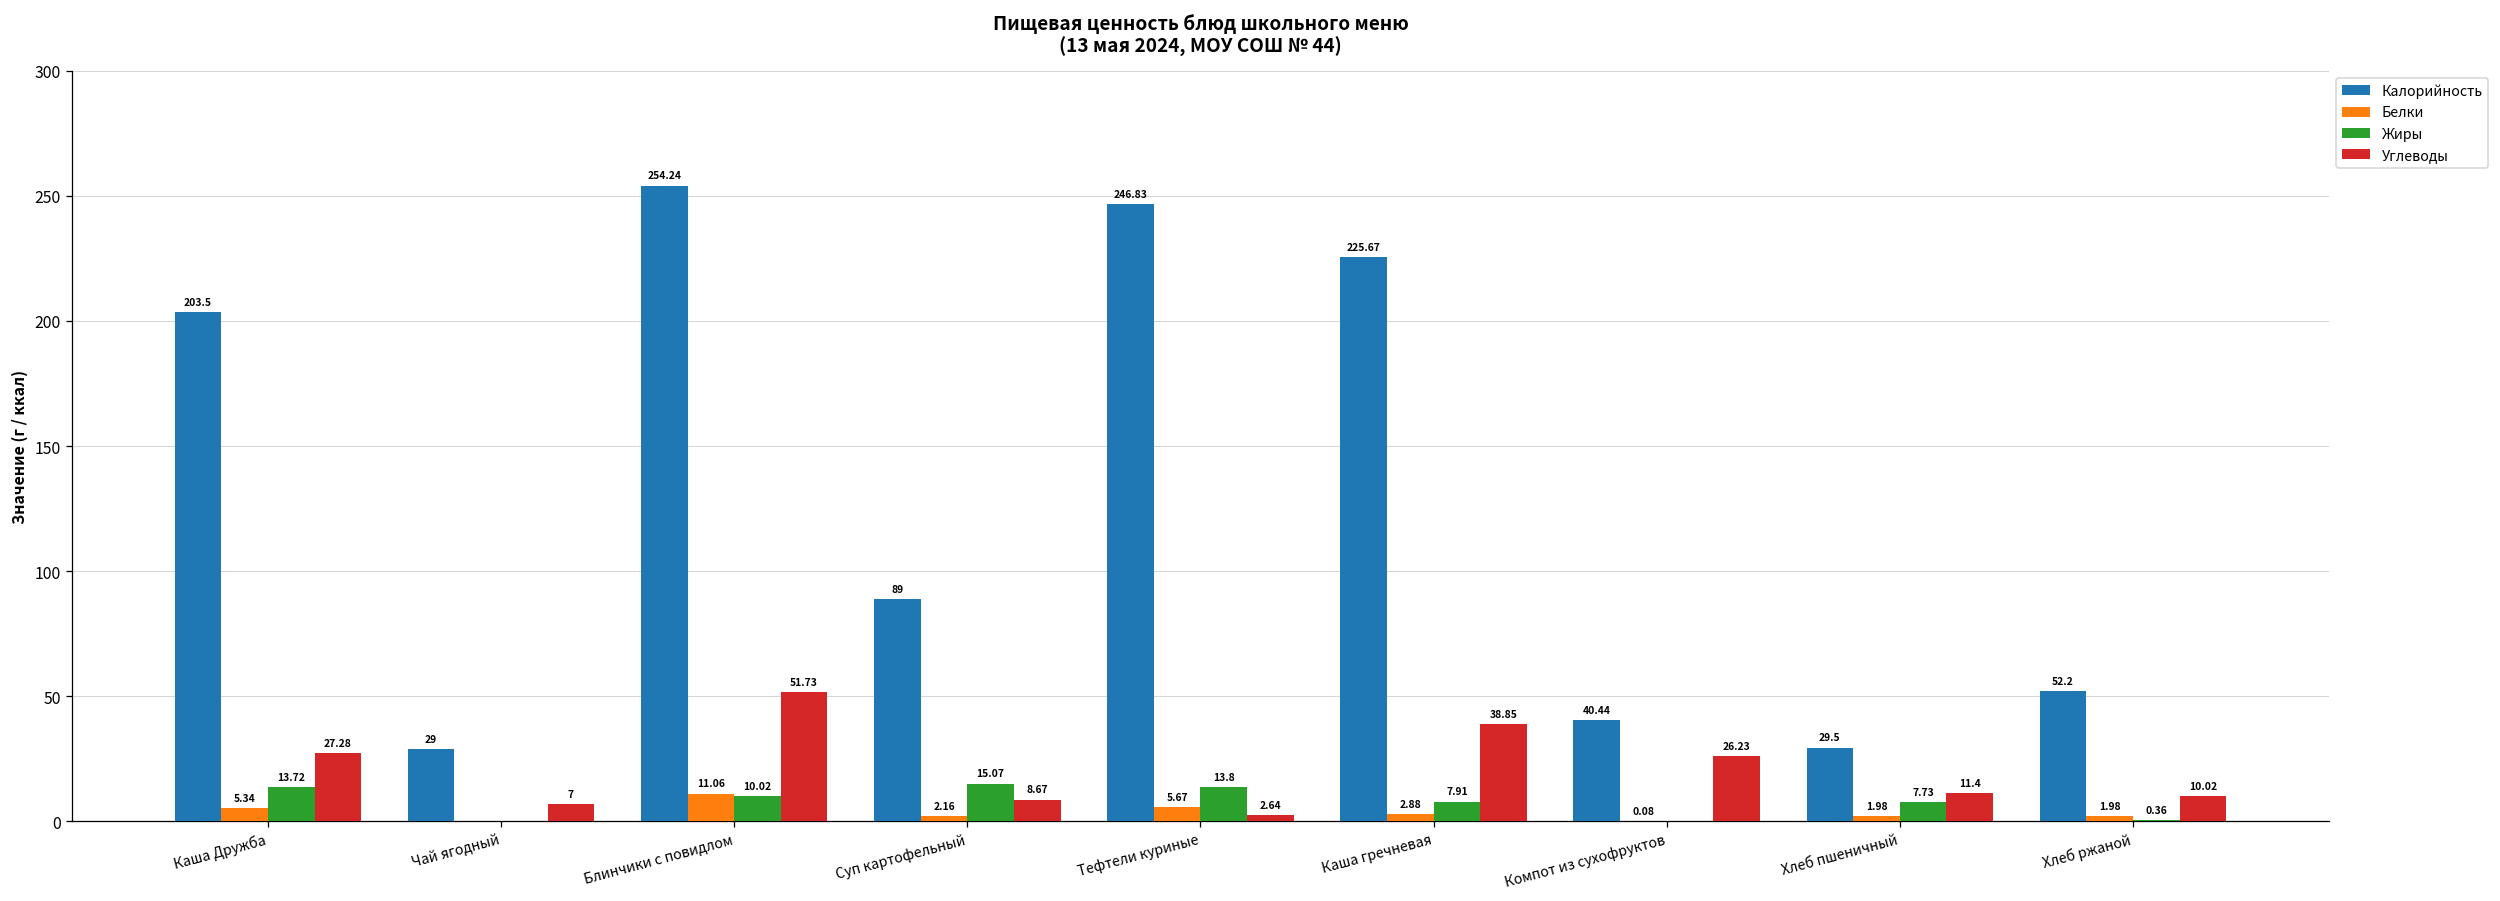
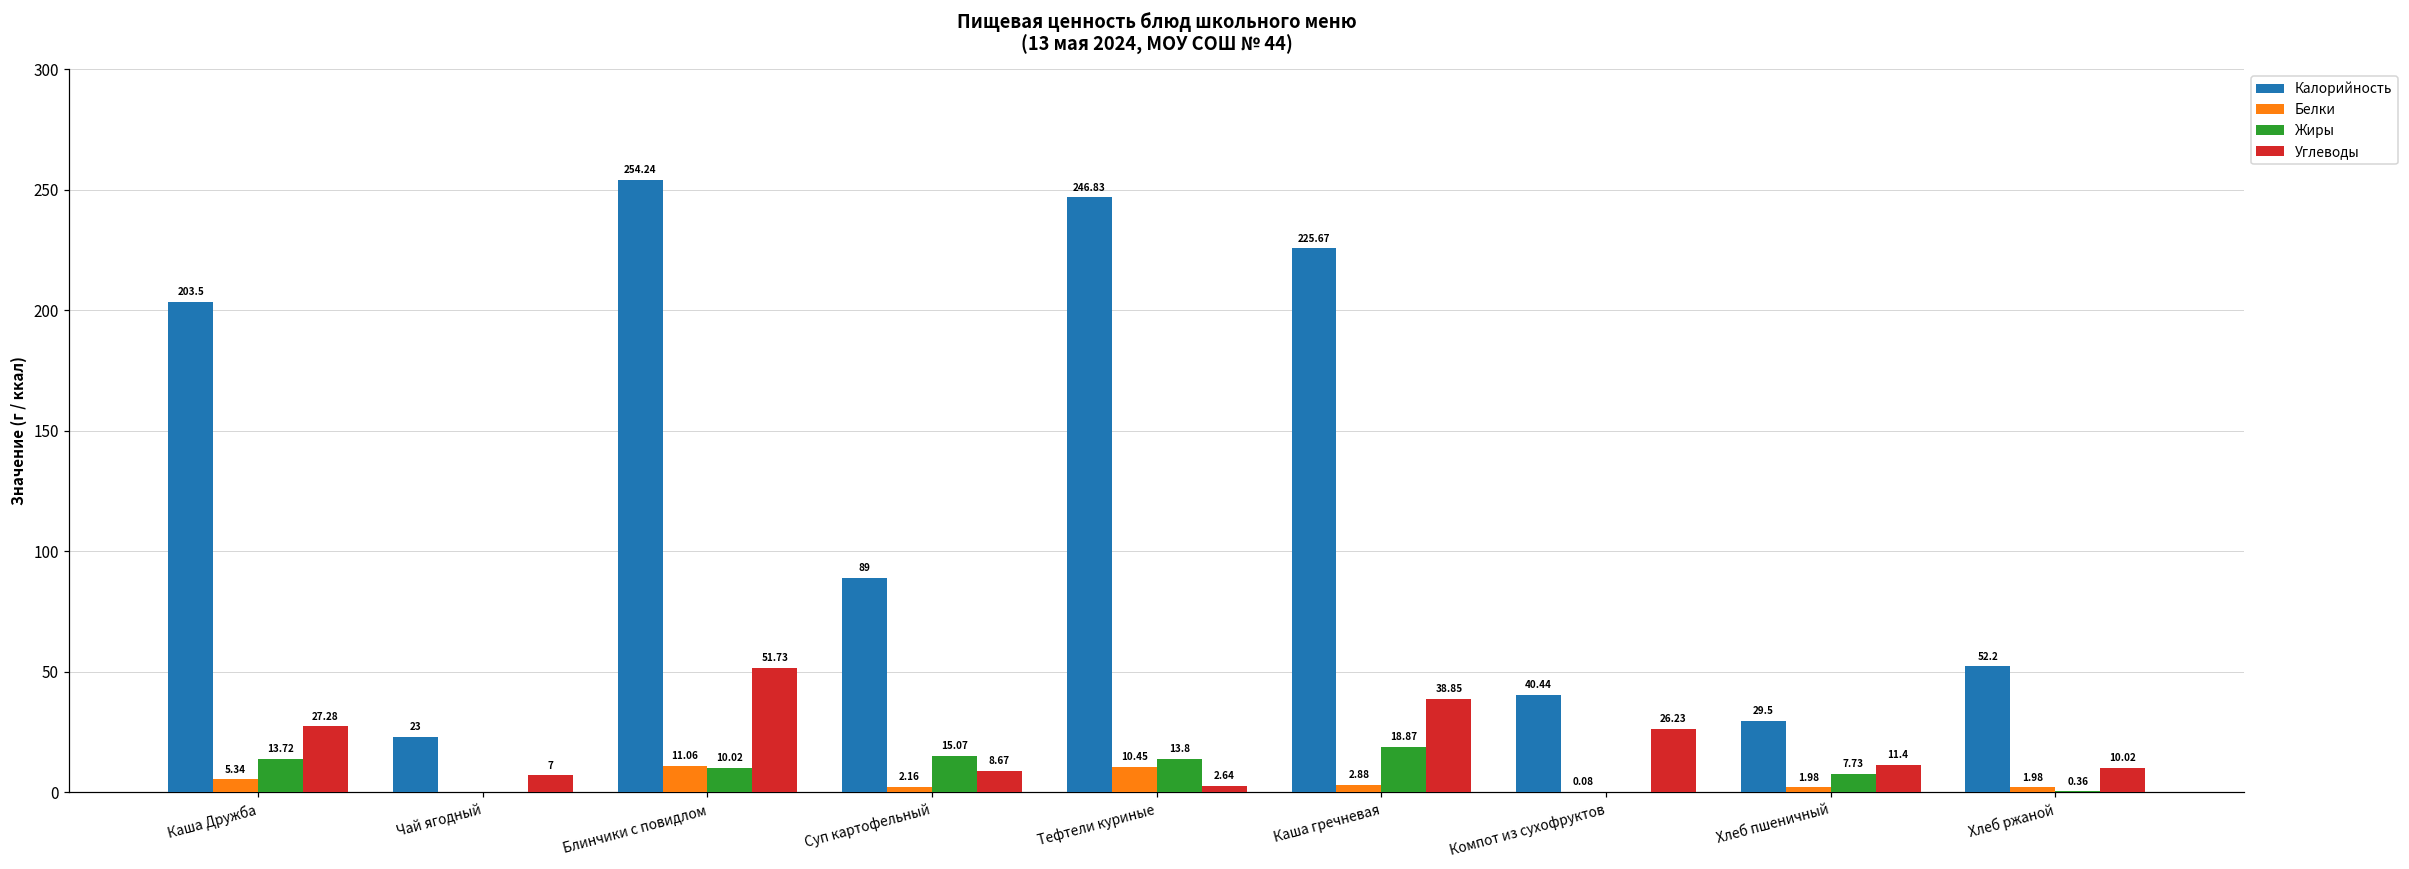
  {
    "Калорийность": {
      "Каша Дружба": 203.5,
-     "Чай ягодный": 29,
+     "Чай ягодный": 23,
      "Блинчики с повидлом": 254.24,
      "Суп картофельный": 89,
      "Тефтели куриные": 246.83,
      "Каша гречневая": 225.67,
      "Компот из сухофруктов": 40.44,
      "Хлеб пшеничный": 29.5,
      "Хлеб ржаной": 52.2
    },
    "Белки": {
      "Каша Дружба": 5.34,
      "Блинчики с повидлом": 11.06,
      "Суп картофельный": 2.16,
-     "Тефтели куриные": 5.67,
+     "Тефтели куриные": 10.45,
      "Каша гречневая": 2.88,
      "Компот из сухофруктов": 0.08,
      "Хлеб пшеничный": 1.98,
      "Хлеб ржаной": 1.98
    },
    "Жиры": {
      "Каша Дружба": 13.72,
      "Блинчики с повидлом": 10.02,
      "Суп картофельный": 15.07,
      "Тефтели куриные": 13.8,
-     "Каша гречневая": 7.91,
+     "Каша гречневая": 18.87,
      "Хлеб пшеничный": 7.73,
      "Хлеб ржаной": 0.36
    },
    "Углеводы": {
      "Каша Дружба": 27.28,
      "Чай ягодный": 7,
      "Блинчики с повидлом": 51.73,
      "Суп картофельный": 8.67,
      "Тефтели куриные": 2.64,
      "Каша гречневая": 38.85,
      "Компот из сухофруктов": 26.23,
      "Хлеб пшеничный": 11.4,
      "Хлеб ржаной": 10.02
    }
  }
